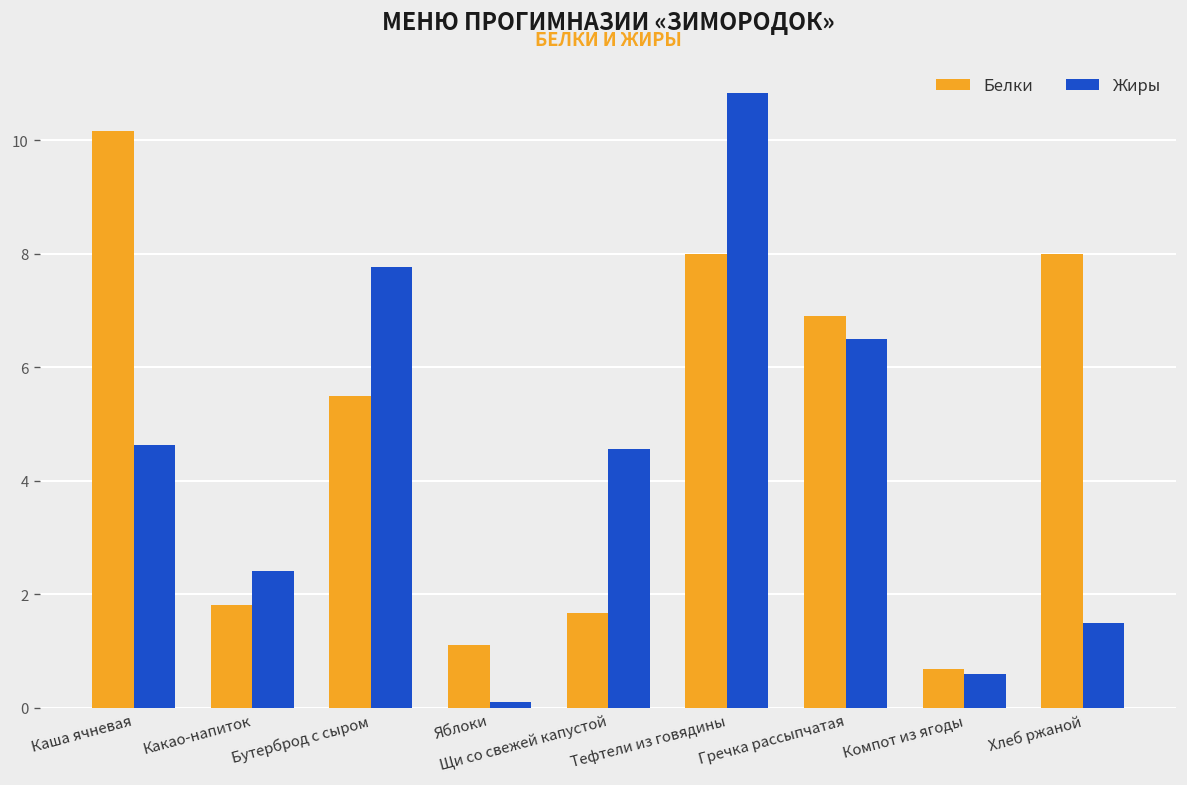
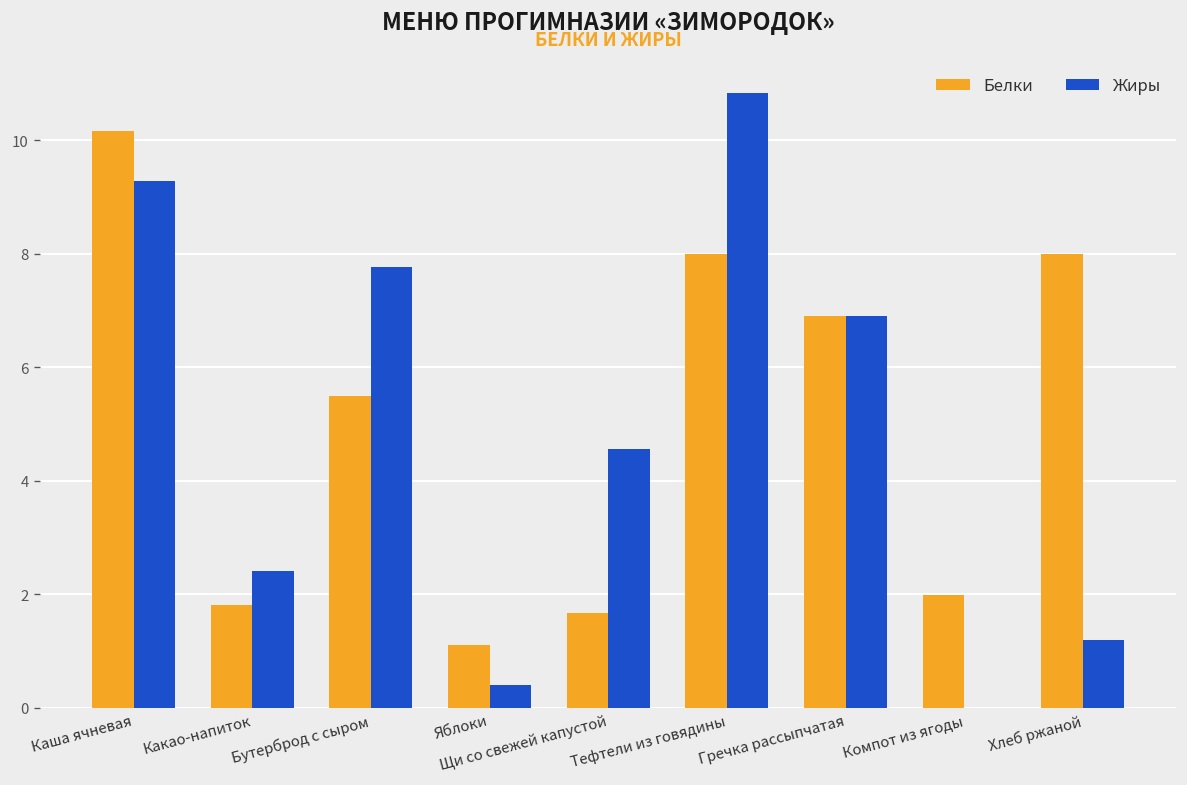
  {
    "Белки": {
      "Каша ячневая": 10.2,
      "Какао-напиток": 1.8,
      "Бутерброд с сыром": 5.5,
      "Яблоки": 1.1,
      "Щи со свежей капустой": 1.7,
      "Тефтели из говядины": 8.0,
      "Гречка рассыпчатая": 6.9,
-     "Компот из ягоды": 0.7,
+     "Компот из ягоды": 2.0,
      "Хлеб ржаной": 8.0
    },
    "Жиры": {
-     "Каша ячневая": 4.6,
+     "Каша ячневая": 9.3,
      "Какао-напиток": 2.4,
      "Бутерброд с сыром": 7.8,
-     "Яблоки": 0.1,
+     "Яблоки": 0.4,
      "Щи со свежей капустой": 4.6,
      "Тефтели из говядины": 10.8,
-     "Гречка рассыпчатая": 6.5,
-     "Компот из ягоды": 0.6,
-     "Хлеб ржаной": 1.5
+     "Гречка рассыпчатая": 6.9,
+     "Компот из ягоды": 0.0,
+     "Хлеб ржаной": 1.2
    }
  }
